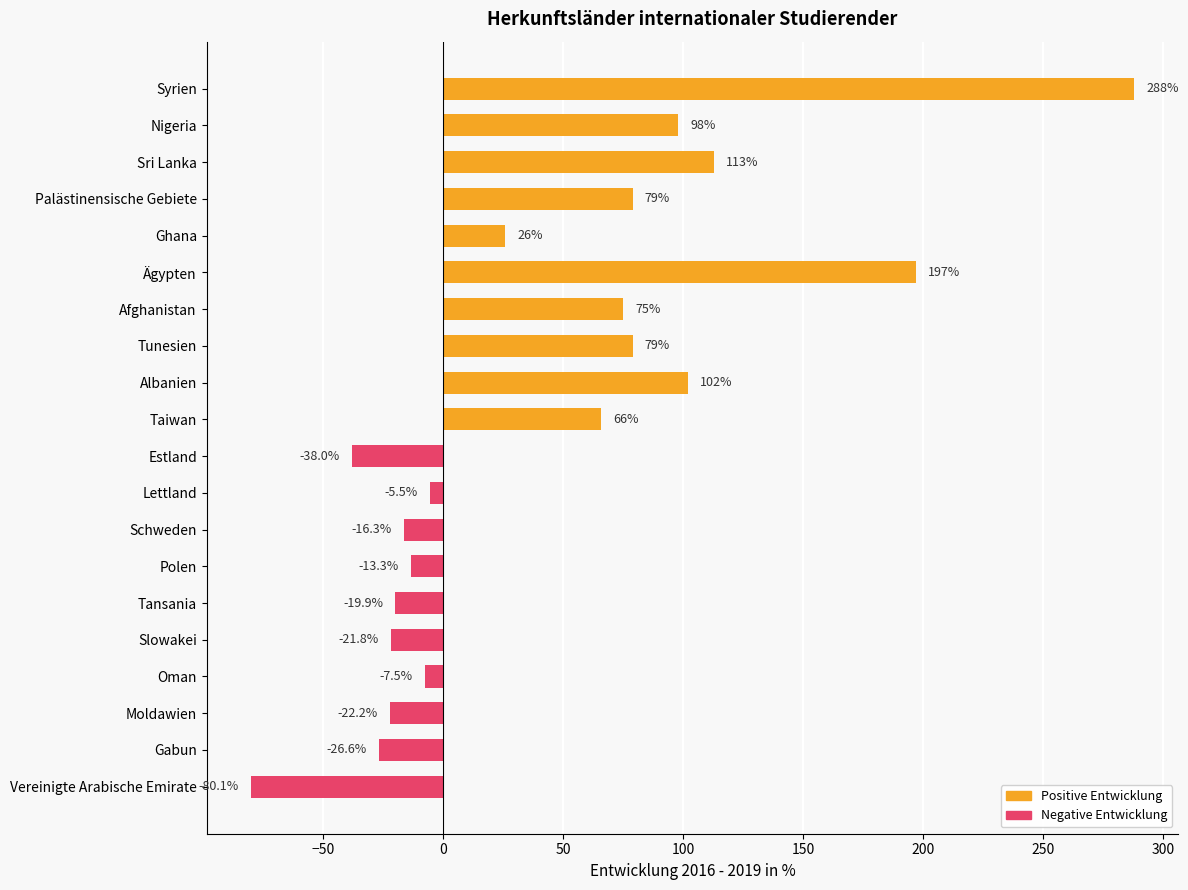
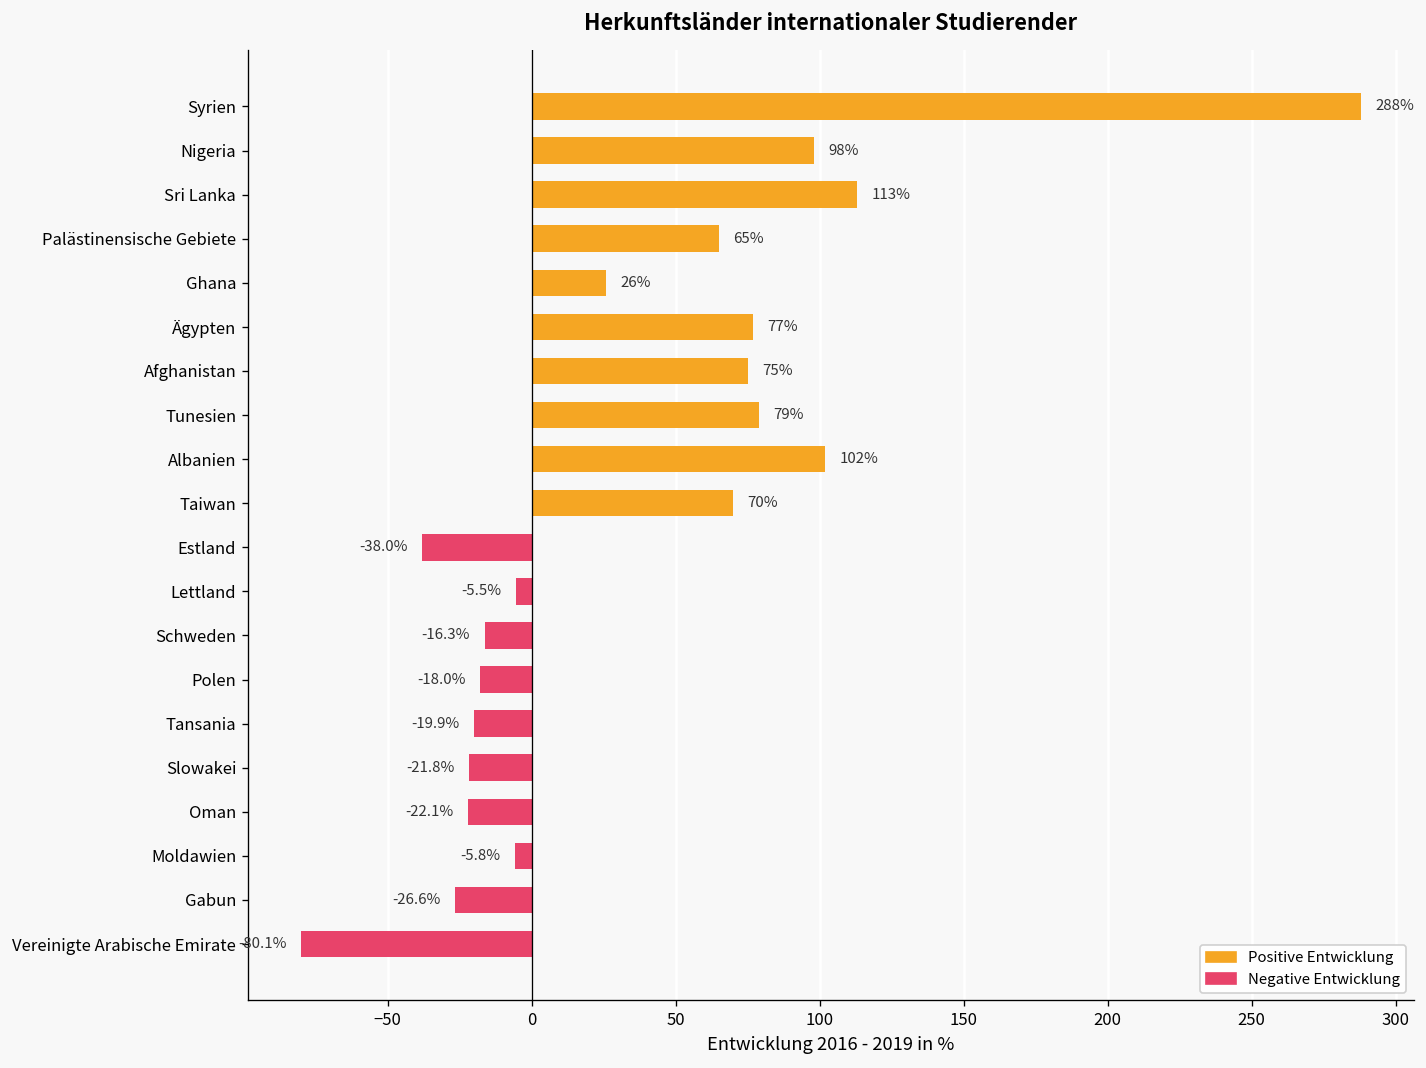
  {
    "Syrien": "288%",
    "Nigeria": "98%",
    "Sri Lanka": "113%",
-   "Palästinensische Gebiete": "79%",
+   "Palästinensische Gebiete": "65%",
    "Ghana": "26%",
-   "Ägypten": "197%",
+   "Ägypten": "77%",
    "Afghanistan": "75%",
    "Tunesien": "79%",
    "Albanien": "102%",
-   "Taiwan": "66%",
+   "Taiwan": "70%",
    "Estland": "-38.0%",
    "Lettland": "-5.5%",
    "Schweden": "-16.3%",
-   "Polen": "-13.3%",
+   "Polen": "-18.0%",
    "Tansania": "-19.9%",
    "Slowakei": "-21.8%",
-   "Oman": "-7.5%",
-   "Moldawien": "-22.2%",
+   "Oman": "-22.1%",
+   "Moldawien": "-5.8%",
    "Gabun": "-26.6%",
    "Vereinigte Arabische Emirate": "-80.1%"
  }
